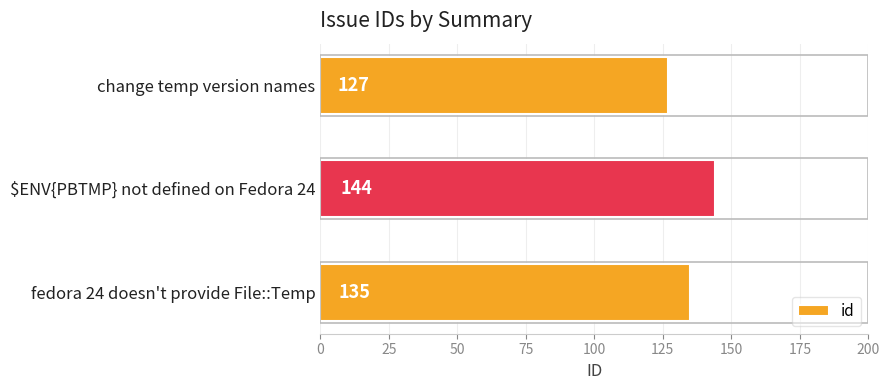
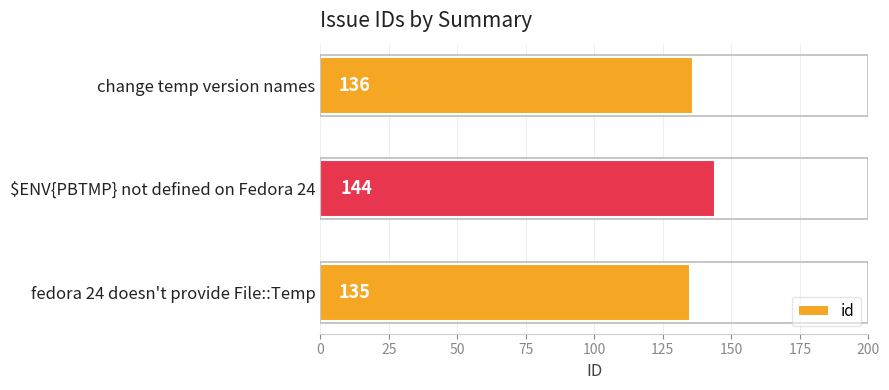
  {
-   "change temp version names": 127,
+   "change temp version names": 136,
    "$ENV{PBTMP} not defined on Fedora 24": 144,
    "fedora 24 doesn't provide File::Temp": 135
  }
